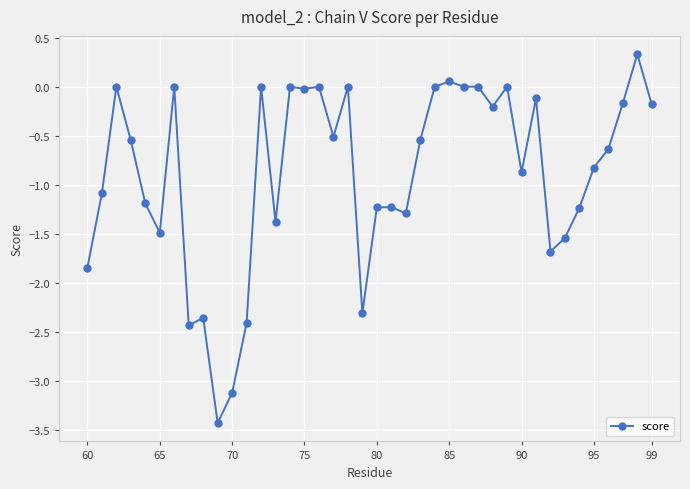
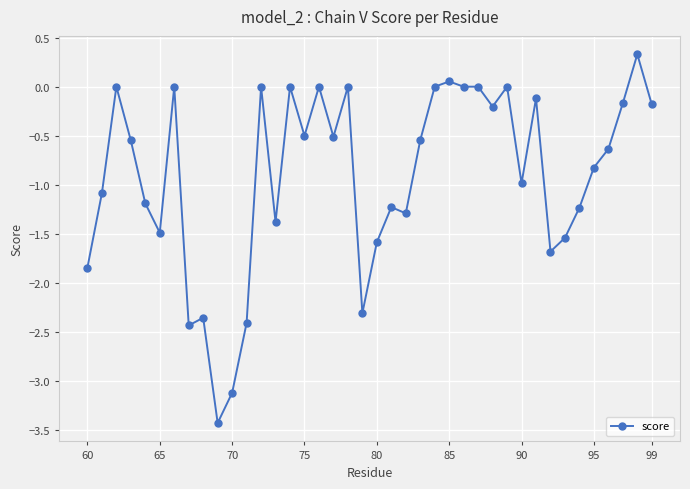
  {
    "60": -1.8,
    "65": -1.5,
    "70": -3.1,
-   "75": 0.0,
-   "80": -1.2,
+   "75": -0.5,
+   "80": -1.6,
    "85": 0.1,
-   "90": -0.9,
+   "90": -1.0,
    "95": -0.8,
    "99": -0.2
  }
